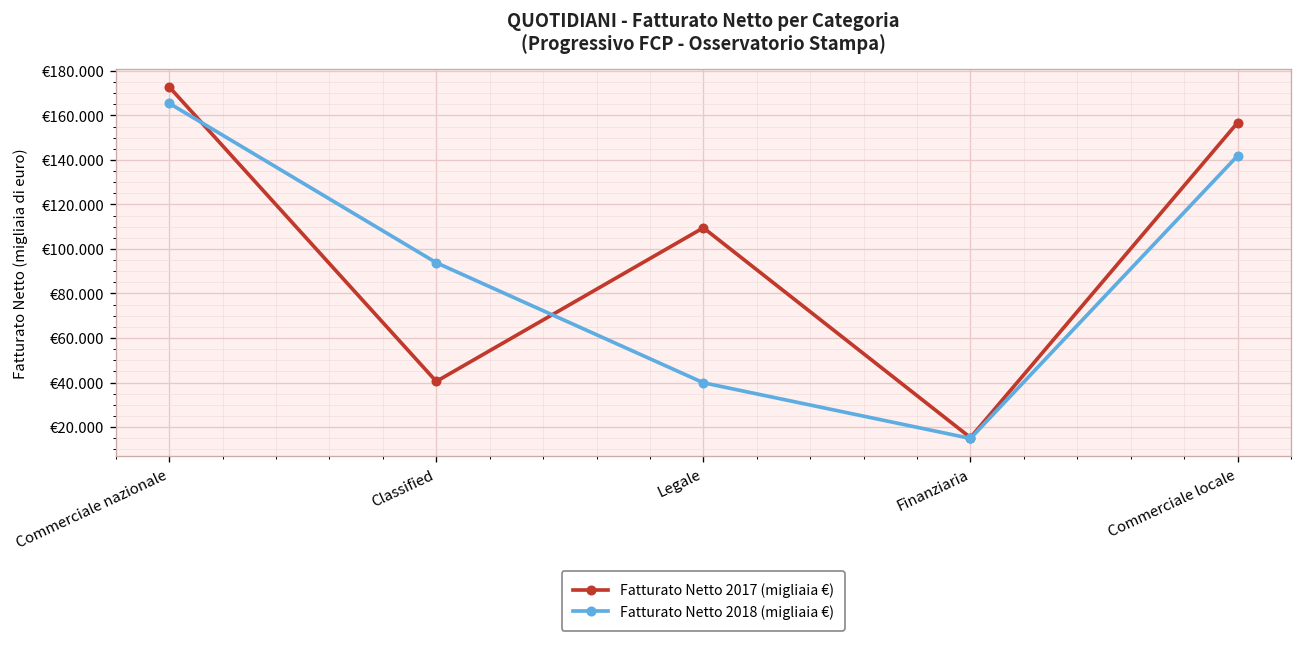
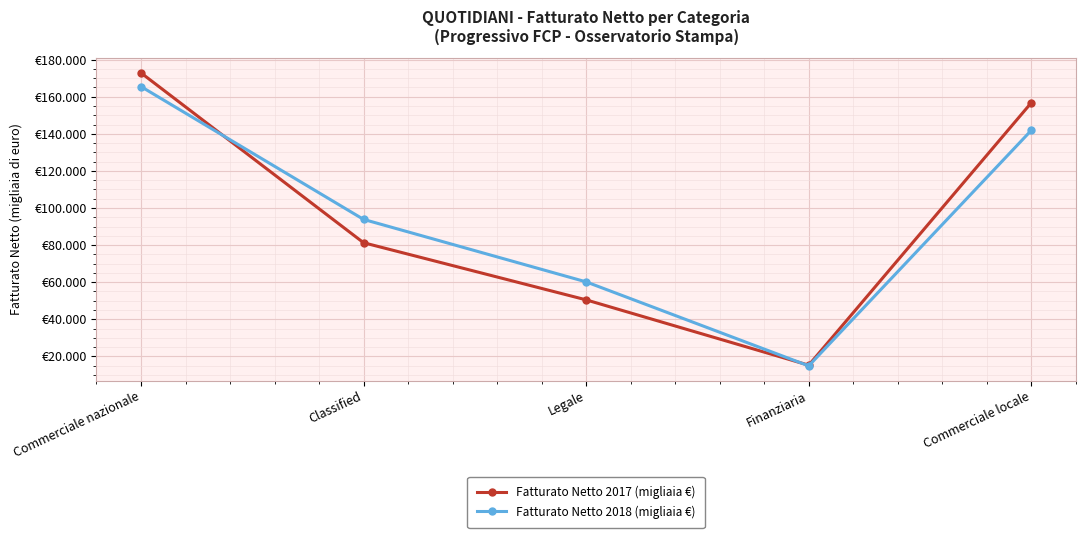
  {
    "Fatturato Netto 2017 (migliaia €)": {
      "Commerciale nazionale": "€173",
-     "Classified": "€40",
-     "Legale": "€110",
+     "Classified": "€81",
+     "Legale": "€50",
      "Commerciale locale": "€157"
    },
    "Fatturato Netto 2018 (migliaia €)": {
      "Commerciale nazionale": "€165",
      "Classified": "€94",
-     "Legale": "€40",
+     "Legale": "€60",
      "Commerciale locale": "€142"
    }
  }
